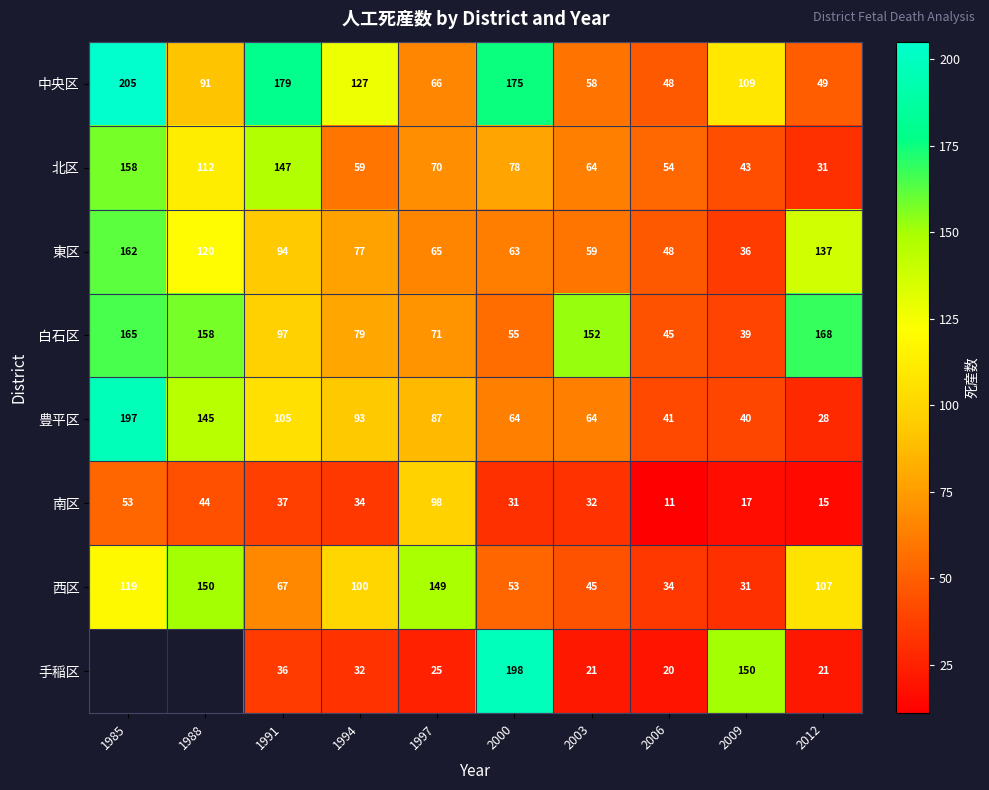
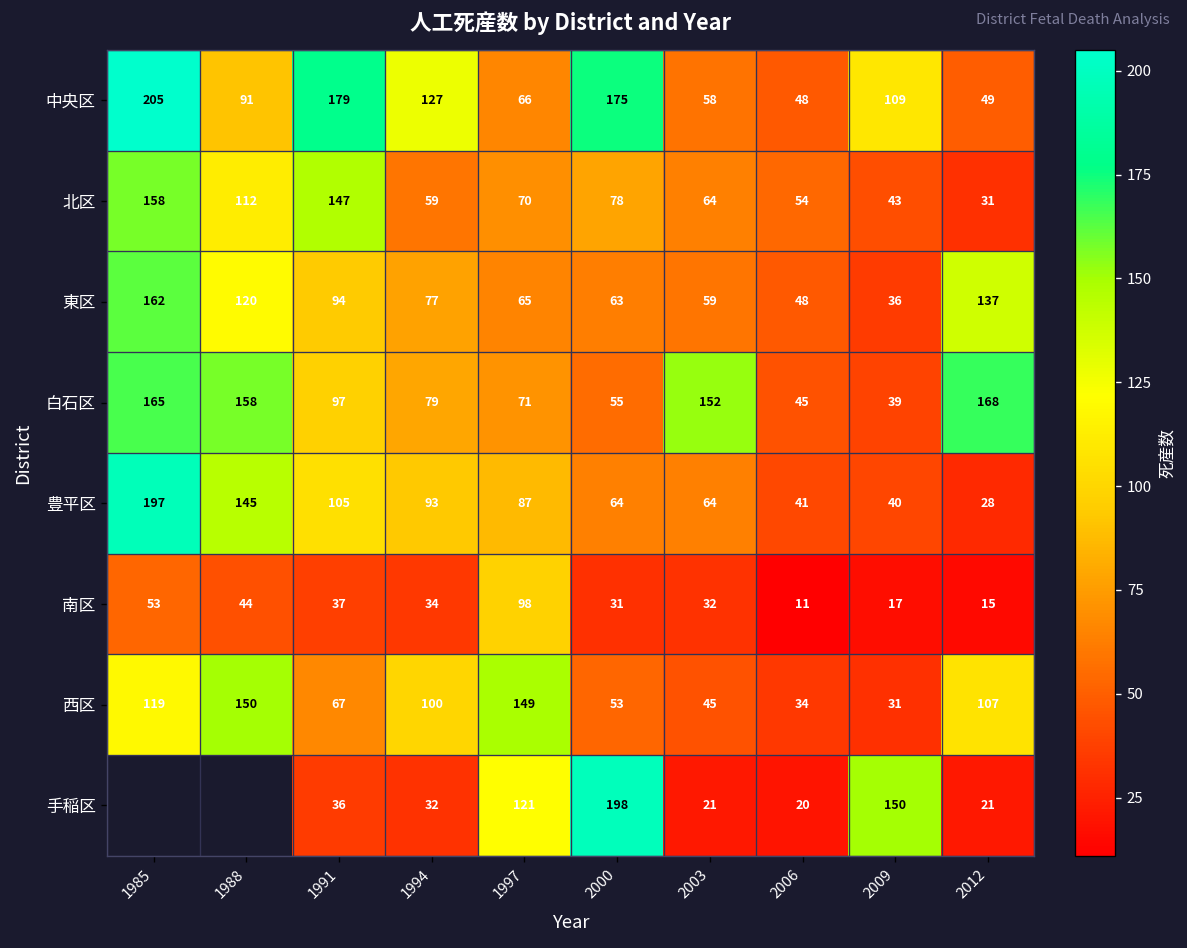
  {
    "中央区": {
      "1985": 205,
      "1988": 91,
      "1991": 179,
      "1994": 127,
      "1997": 66,
      "2000": 175,
      "2003": 58,
      "2006": 48,
      "2009": 109,
      "2012": 49
    },
    "北区": {
      "1985": 158,
      "1988": 112,
      "1991": 147,
      "1994": 59,
      "1997": 70,
      "2000": 78,
      "2003": 64,
      "2006": 54,
      "2009": 43,
      "2012": 31
    },
    "東区": {
      "1985": 162,
      "1988": 120,
      "1991": 94,
      "1994": 77,
      "1997": 65,
      "2000": 63,
      "2003": 59,
      "2006": 48,
      "2009": 36,
      "2012": 137
    },
    "白石区": {
      "1985": 165,
      "1988": 158,
      "1991": 97,
      "1994": 79,
      "1997": 71,
      "2000": 55,
      "2003": 152,
      "2006": 45,
      "2009": 39,
      "2012": 168
    },
    "豊平区": {
      "1985": 197,
      "1988": 145,
      "1991": 105,
      "1994": 93,
      "1997": 87,
      "2000": 64,
      "2003": 64,
      "2006": 41,
      "2009": 40,
      "2012": 28
    },
    "南区": {
      "1985": 53,
      "1988": 44,
      "1991": 37,
      "1994": 34,
      "1997": 98,
      "2000": 31,
      "2003": 32,
      "2006": 11,
      "2009": 17,
      "2012": 15
    },
    "西区": {
      "1985": 119,
      "1988": 150,
      "1991": 67,
      "1994": 100,
      "1997": 149,
      "2000": 53,
      "2003": 45,
      "2006": 34,
      "2009": 31,
      "2012": 107
    },
    "手稲区": {
      "1991": 36,
      "1994": 32,
-     "1997": 25,
+     "1997": 121,
      "2000": 198,
      "2003": 21,
      "2006": 20,
      "2009": 150,
      "2012": 21
    }
  }
